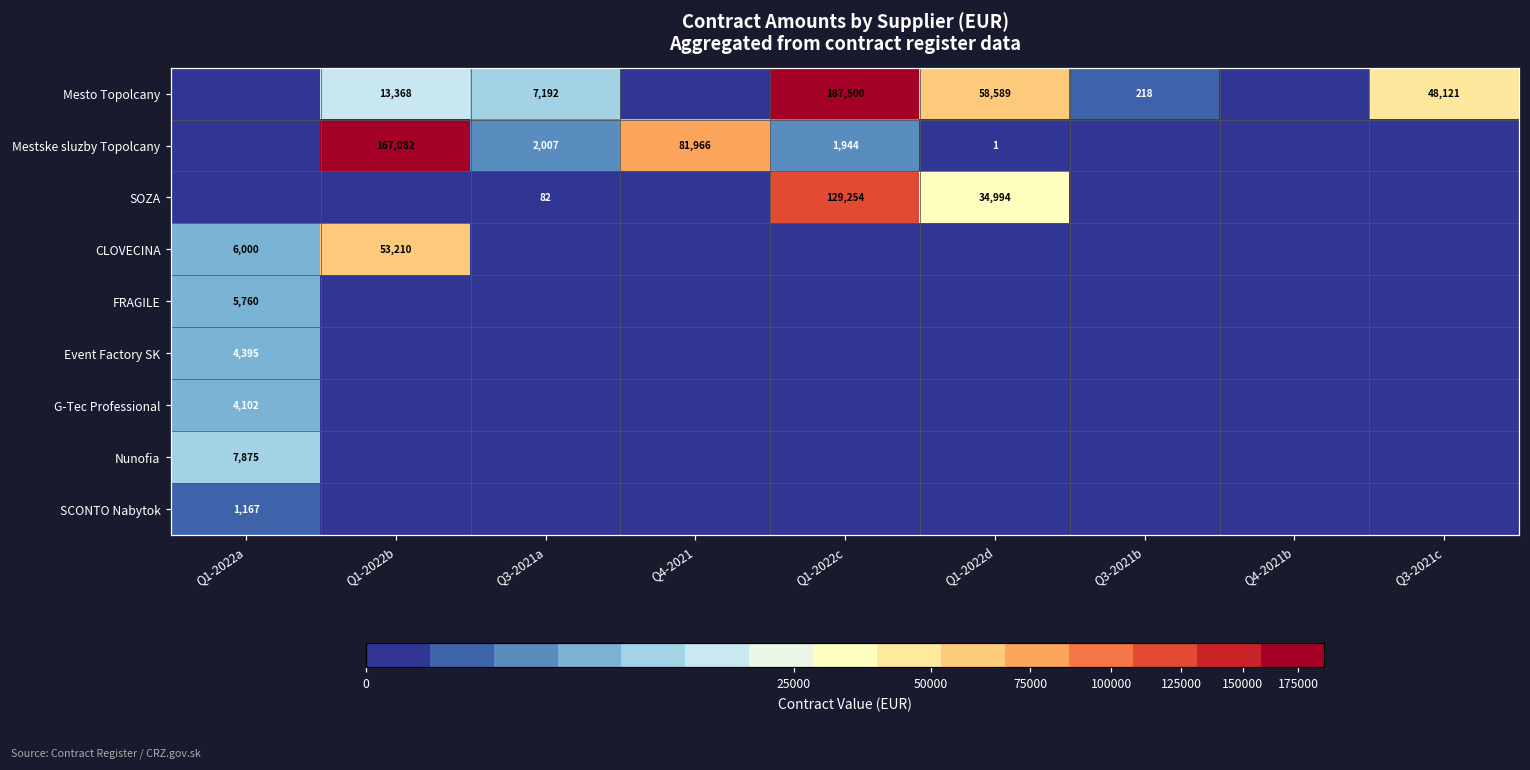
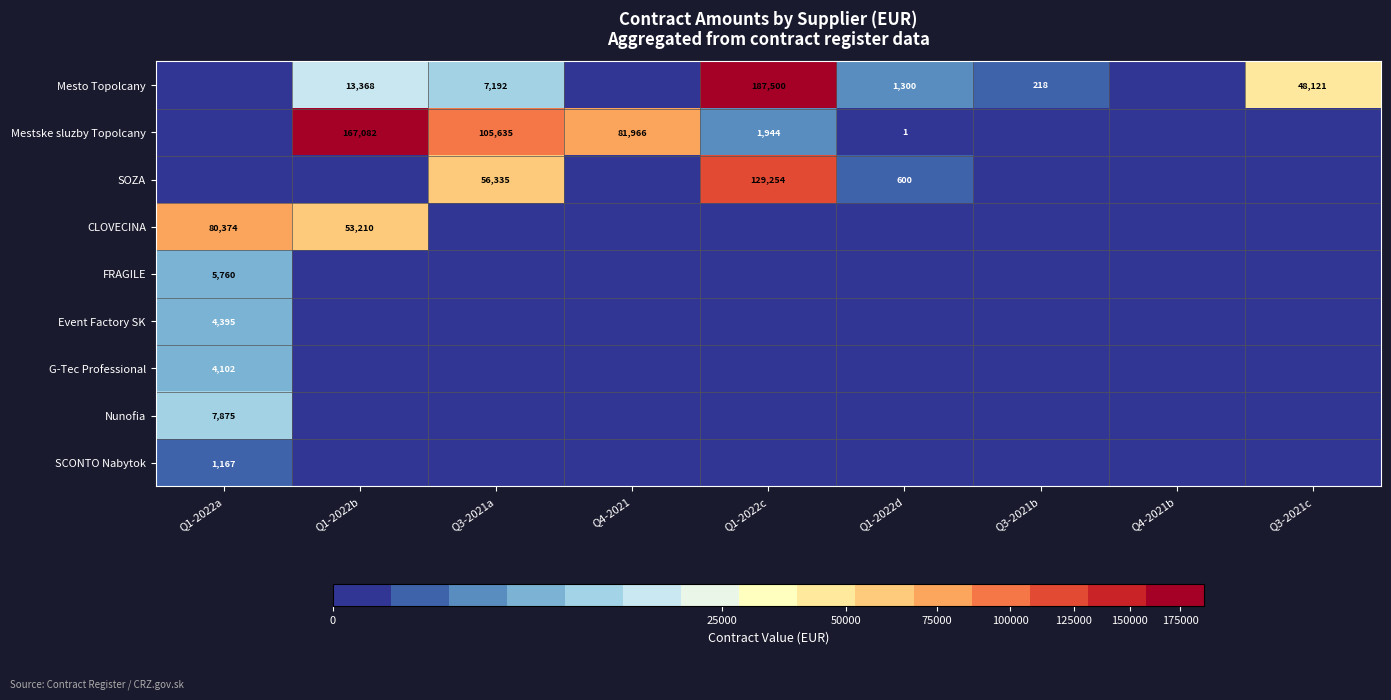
  {
    "Mesto Topolcany": {
      "Q1-2022b": "13,368",
      "Q3-2021a": "7,192",
      "Q1-2022c": "187,500",
-     "Q1-2022d": "58,589",
+     "Q1-2022d": "1,300",
      "Q3-2021b": "218",
      "Q3-2021c": "48,121"
    },
    "Mestske sluzby Topolcany": {
      "Q1-2022b": "167,082",
-     "Q3-2021a": "2,007",
+     "Q3-2021a": "105,635",
      "Q4-2021": "81,966",
      "Q1-2022c": "1,944",
      "Q1-2022d": "1"
    },
    "SOZA": {
-     "Q3-2021a": "82",
+     "Q3-2021a": "56,335",
      "Q1-2022c": "129,254",
-     "Q1-2022d": "34,994"
+     "Q1-2022d": "600"
    },
    "CLOVECINА": {
-     "Q1-2022a": "6,000",
+     "Q1-2022a": "80,374",
      "Q1-2022b": "53,210"
    },
    "FRAGILE": {
      "Q1-2022a": "5,760"
    },
    "Event Factory SK": {
      "Q1-2022a": "4,395"
    },
    "G-Tec Professional": {
      "Q1-2022a": "4,102"
    },
    "Nunofia": {
      "Q1-2022a": "7,875"
    },
    "SCONTO Nabytok": {
      "Q1-2022a": "1,167"
    }
  }
